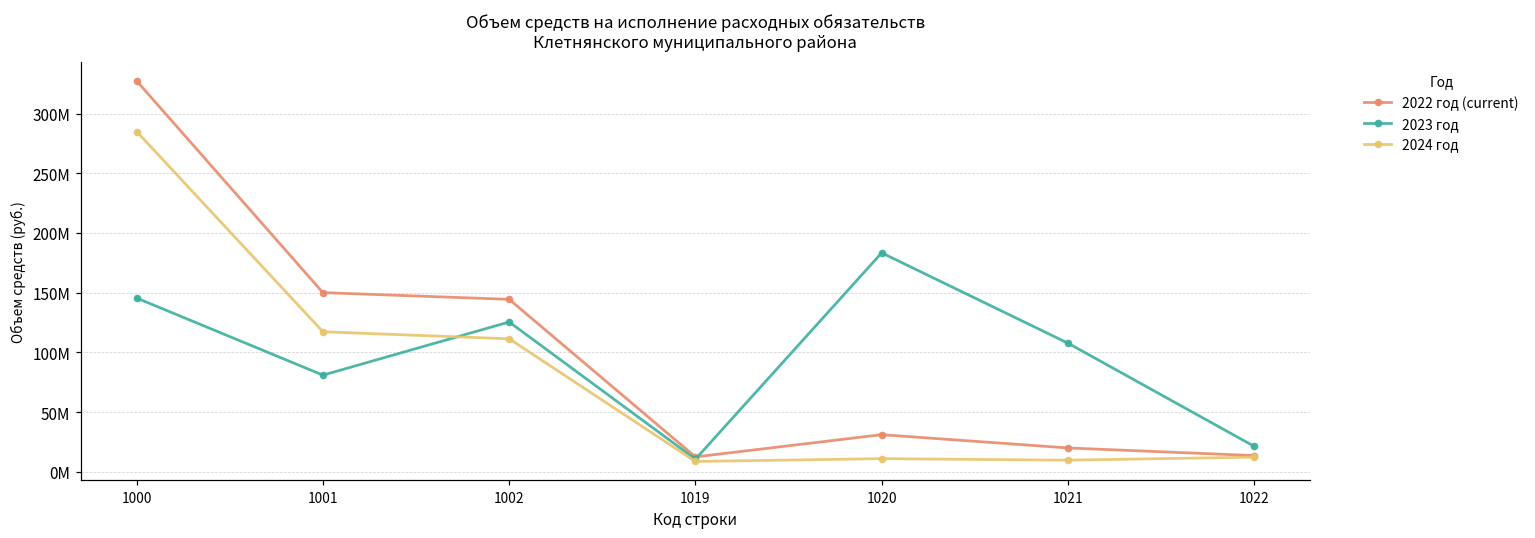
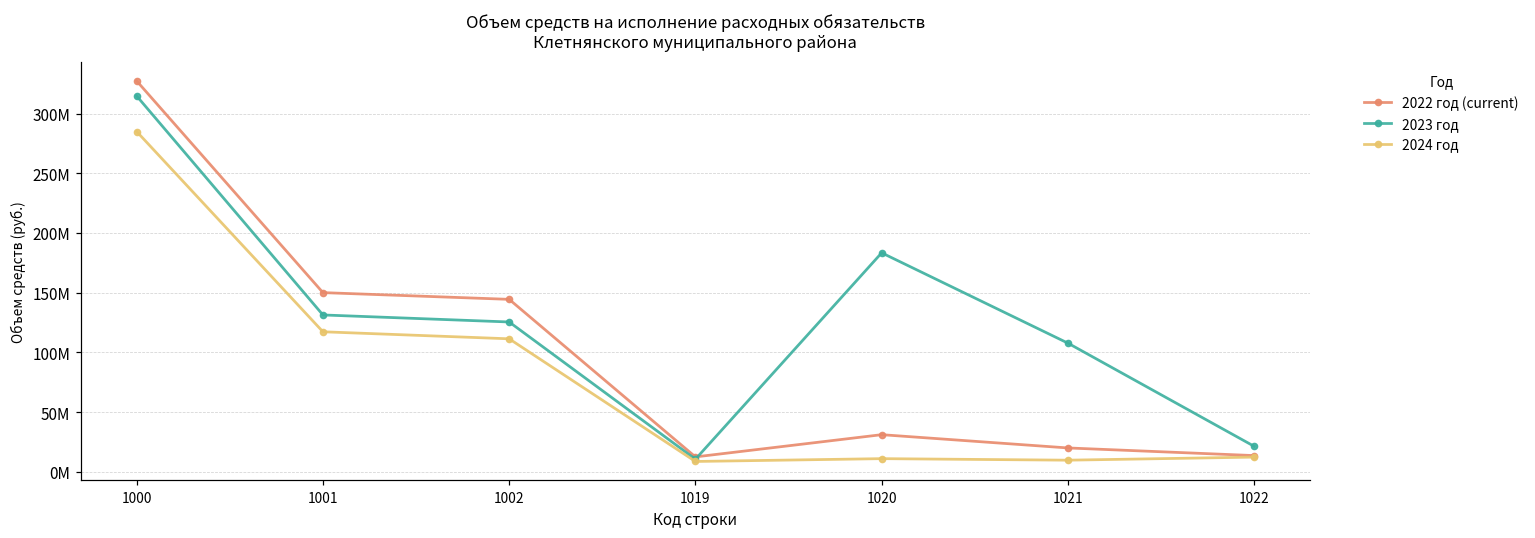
  {
    "2023 год": {
-     "1000": 146000000,
-     "1001": 81000000,
+     "1000": 315000000,
+     "1001": 131000000,
      "1002": 126000000,
      "1020": 183000000,
      "1021": 108000000,
      "1022": 21000000
    }
  }
